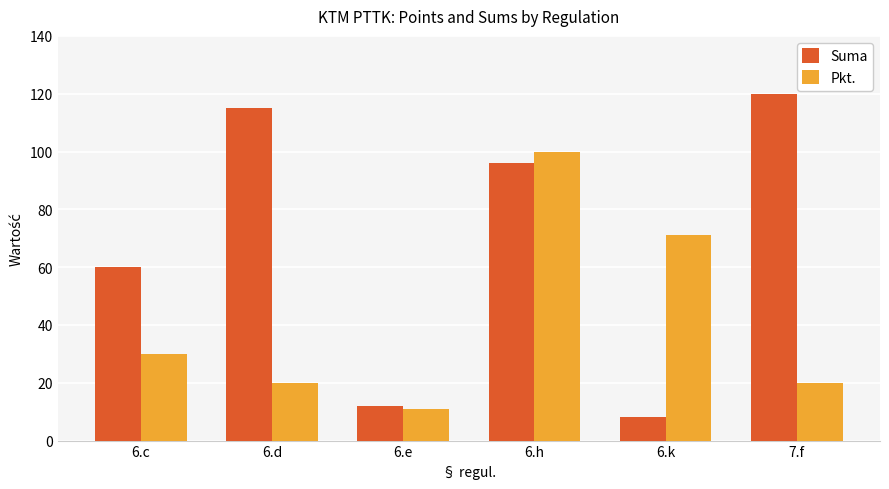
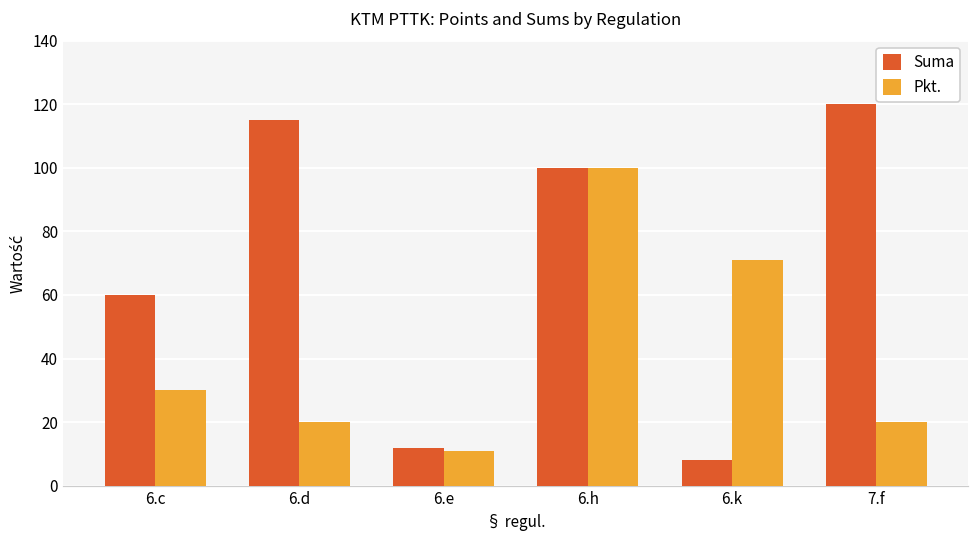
  {
    "Suma": {
      "6.c": 60,
      "6.d": 115,
      "6.e": 12,
-     "6.h": 96,
+     "6.h": 100,
      "6.k": 8,
      "7.f": 120
    },
    "Pkt.": {
      "6.c": 30,
      "6.d": 20,
      "6.e": 11,
      "6.h": 100,
      "6.k": 71,
      "7.f": 20
    }
  }
